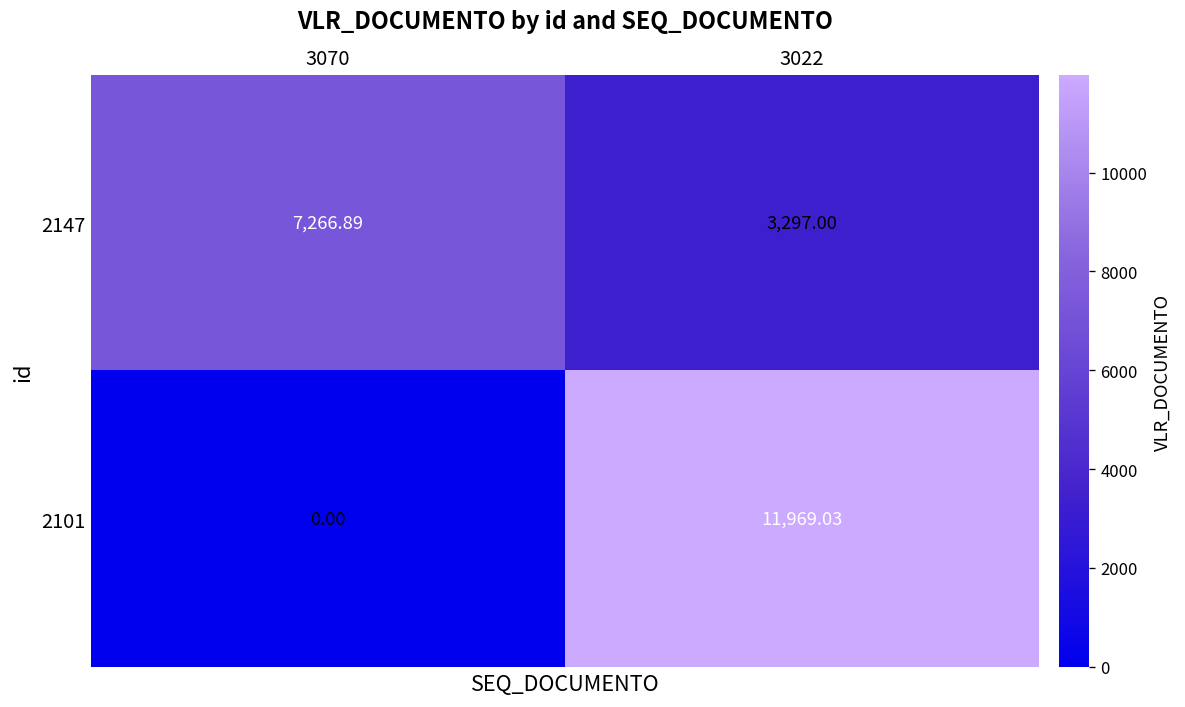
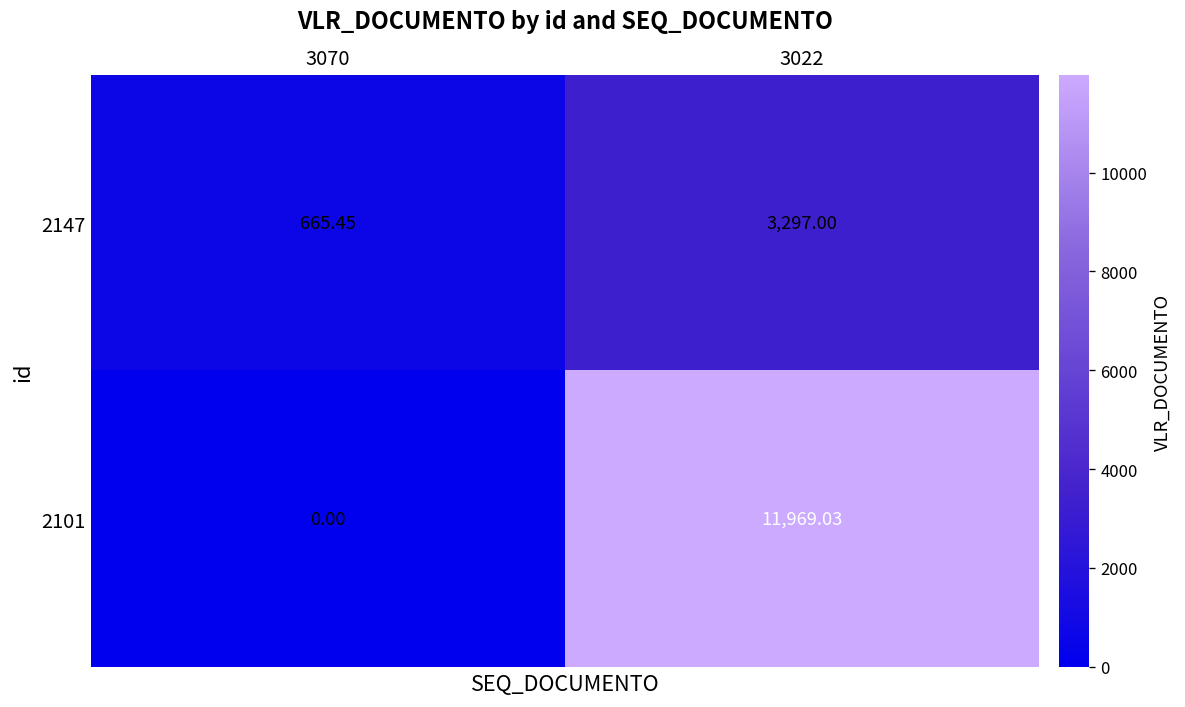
  {
    "2147": {
-     "3070": "7,266.89",
+     "3070": "665.45",
      "3022": "3,297.00"
    },
    "2101": {
      "3070": "0.00",
      "3022": "11,969.03"
    }
  }
